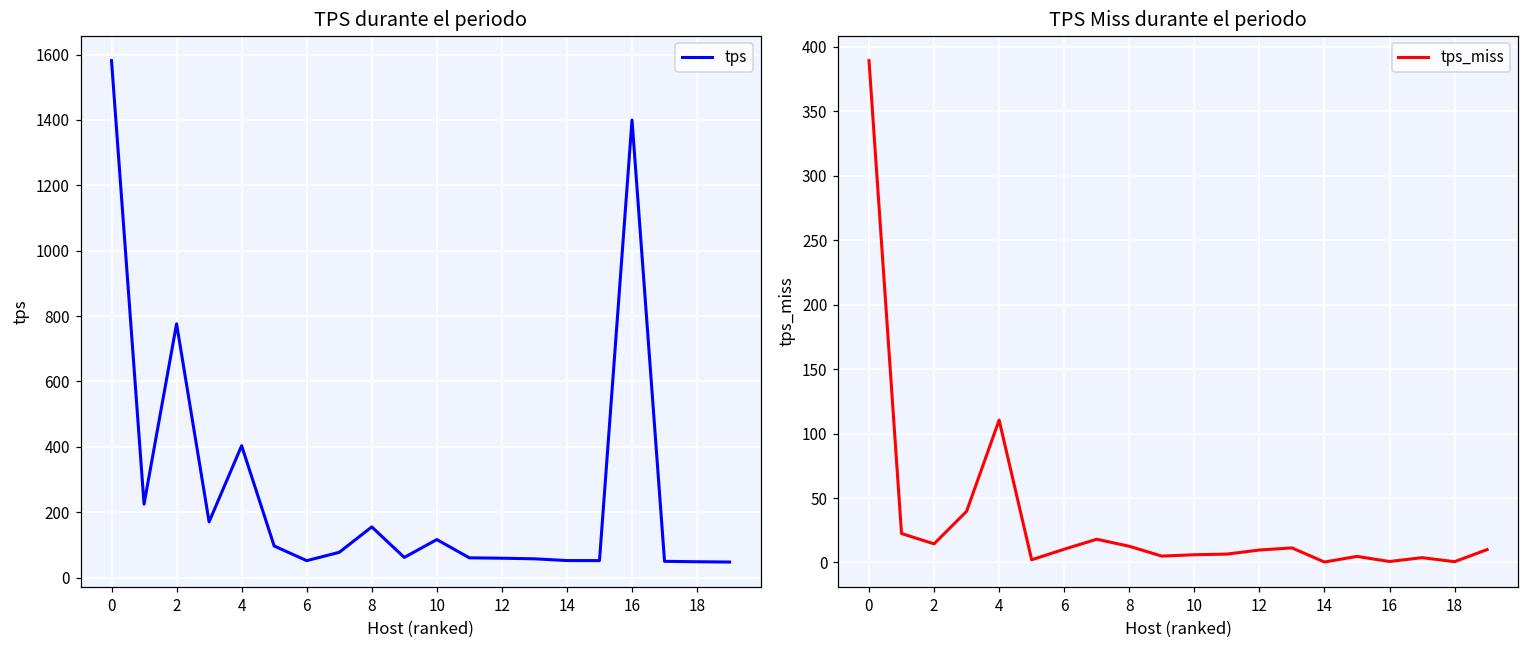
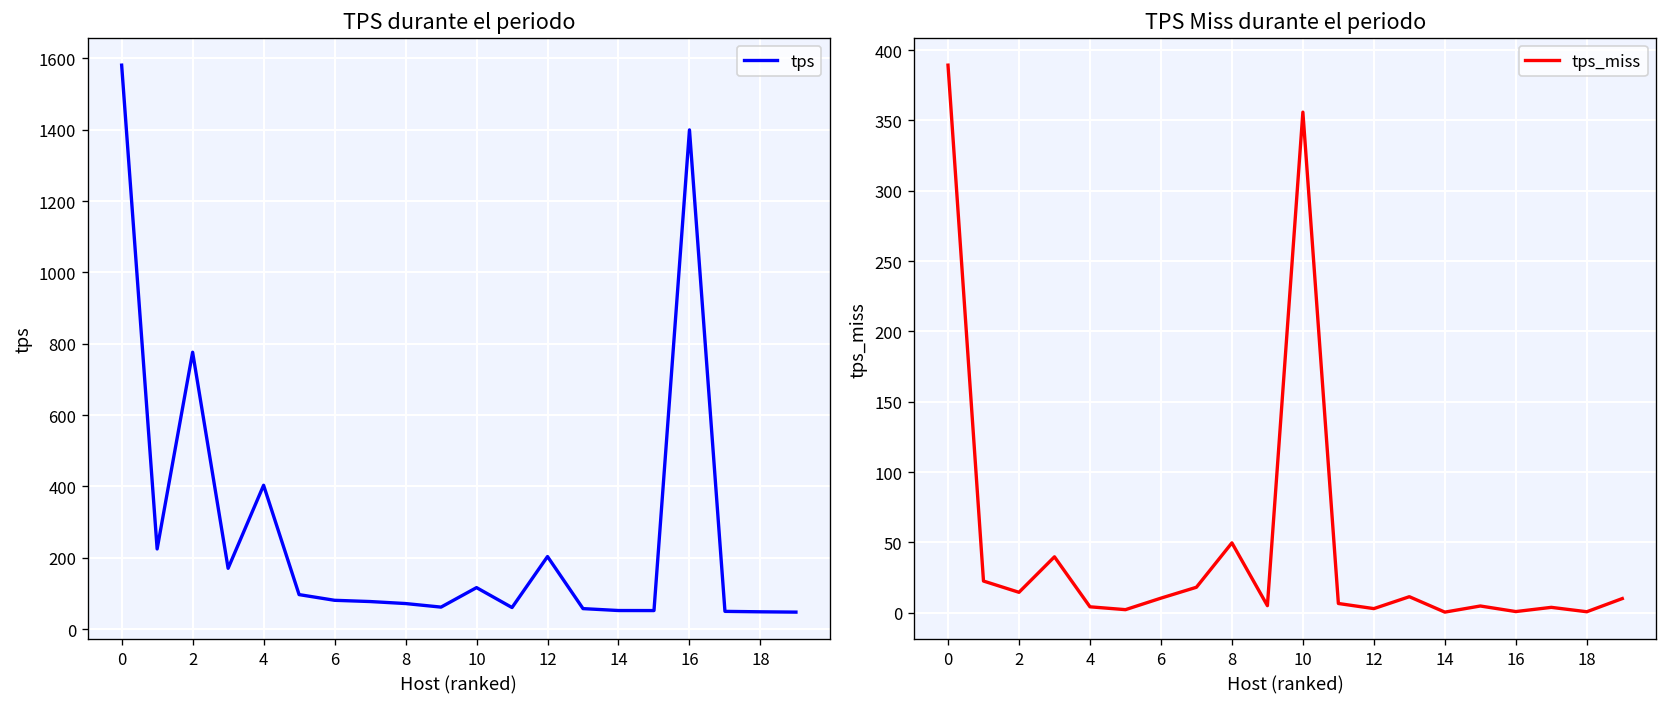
  {
    "TPS durante el periodo": {
      "0": 1580,
      "2": 780,
      "4": 400,
-     "6": 50,
-     "8": 150,
+     "6": 80,
+     "8": 70,
      "10": 120,
-     "12": 60,
+     "12": 200,
      "14": 50,
      "16": 1400,
      "18": 50
    },
    "TPS Miss durante el periodo": {
      "0": 389,
      "2": 14,
-     "4": 110,
+     "4": 4,
      "6": 10,
-     "8": 13,
-     "10": 6,
-     "12": 10,
+     "8": 50,
+     "10": 356,
+     "12": 3,
      "14": 0,
      "16": 1,
      "18": 1
    }
  }
